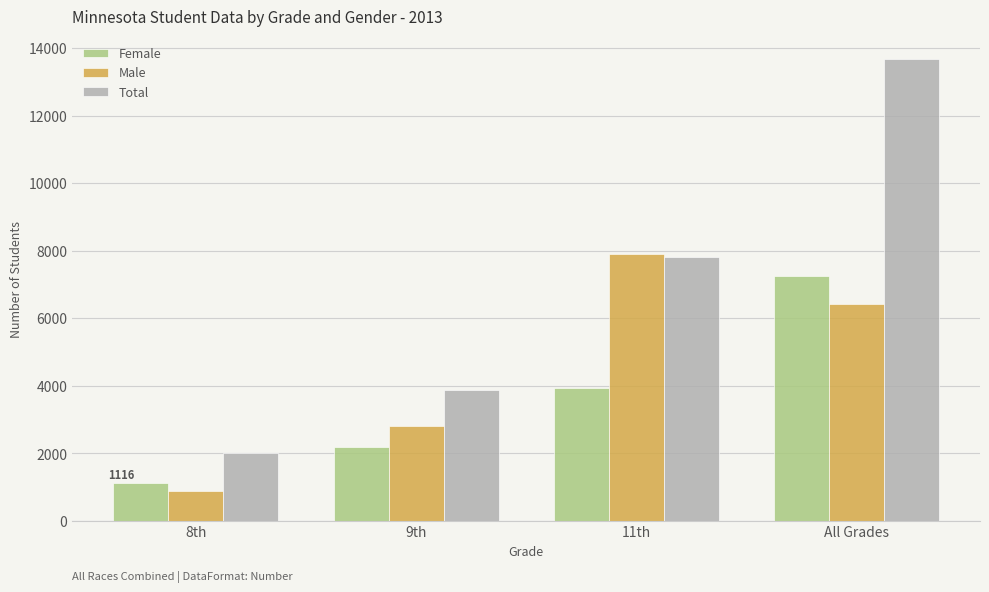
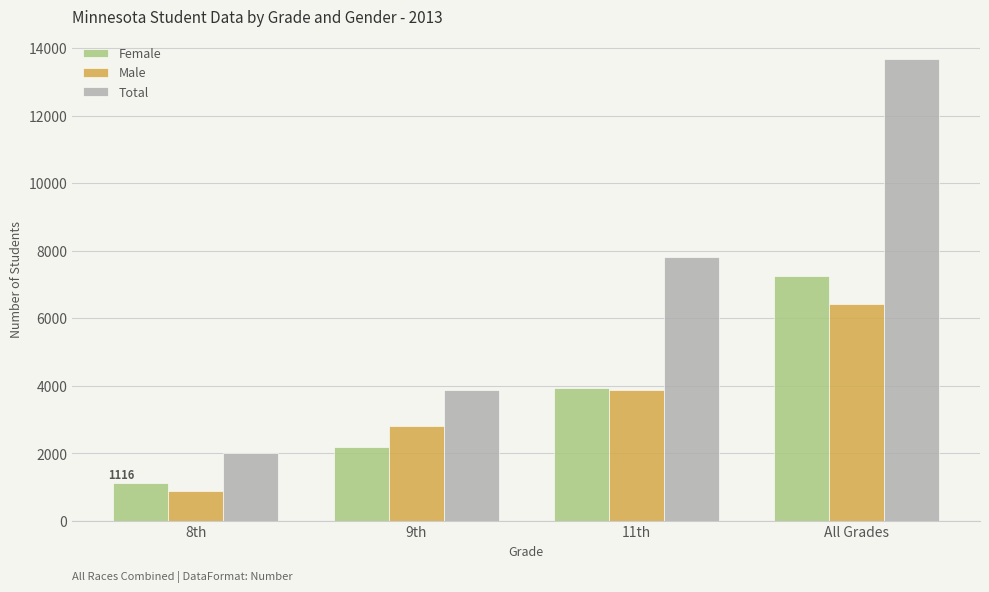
  {
    "Male": {
      "8th": 900,
      "9th": 2800,
-     "11th": 7900,
+     "11th": 3900,
      "All Grades": 6400
    }
  }
